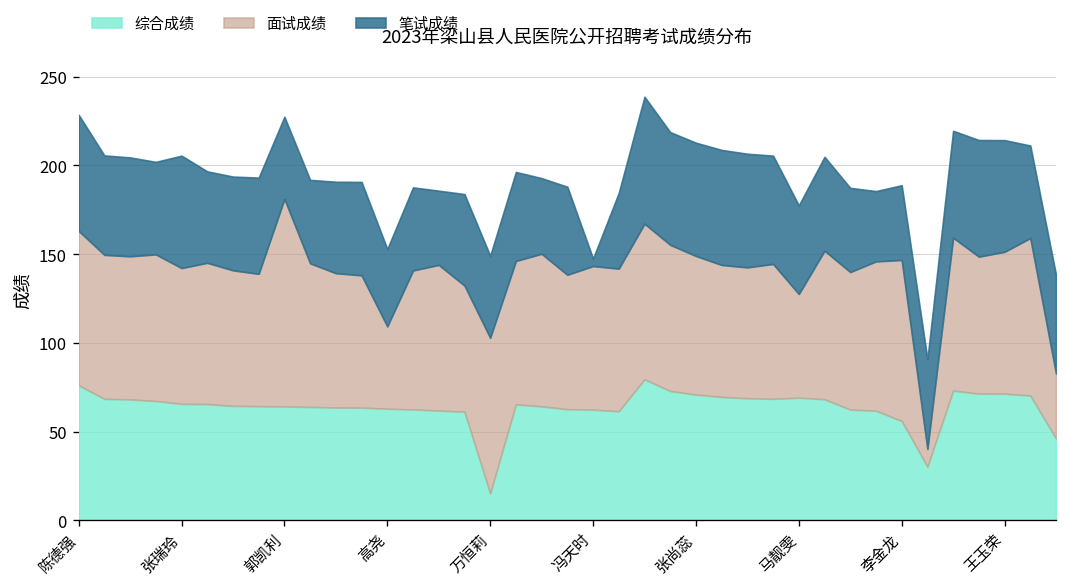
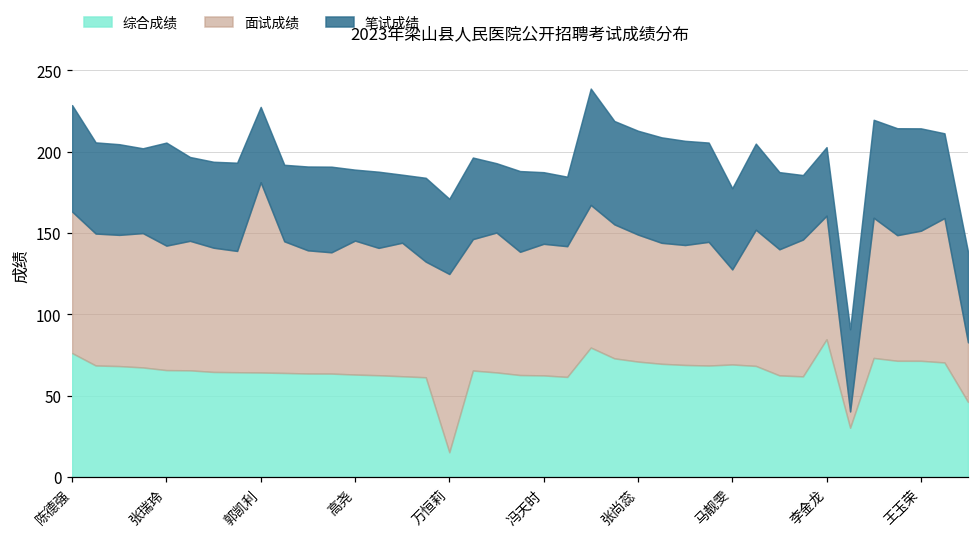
  {
    "综合成绩": {
      "陈德强": 76,
      "张瑞玲": 66,
      "郭凯利": 64,
      "高尧": 63,
      "万恒莉": 15,
      "冯天时": 62,
      "张尚蕊": 71,
      "马靓雯": 69,
-     "李金龙": 56,
+     "李金龙": 85,
      "王玉荣": 71
    },
    "面试成绩": {
      "陈德强": 87,
      "张瑞玲": 77,
      "郭凯利": 117,
-     "高尧": 46,
-     "万恒莉": 88,
+     "高尧": 82,
+     "万恒莉": 110,
      "冯天时": 81,
      "张尚蕊": 78,
      "马靓雯": 58,
-     "李金龙": 91,
+     "李金龙": 76,
      "王玉荣": 80
    },
    "笔试成绩": {
      "陈德强": 65,
      "张瑞玲": 63,
      "郭凯利": 46,
      "高尧": 44,
      "万恒莉": 46,
-     "冯天时": 4,
+     "冯天时": 44,
      "张尚蕊": 64,
      "马靓雯": 50,
      "李金龙": 42,
      "王玉荣": 63
    }
  }
